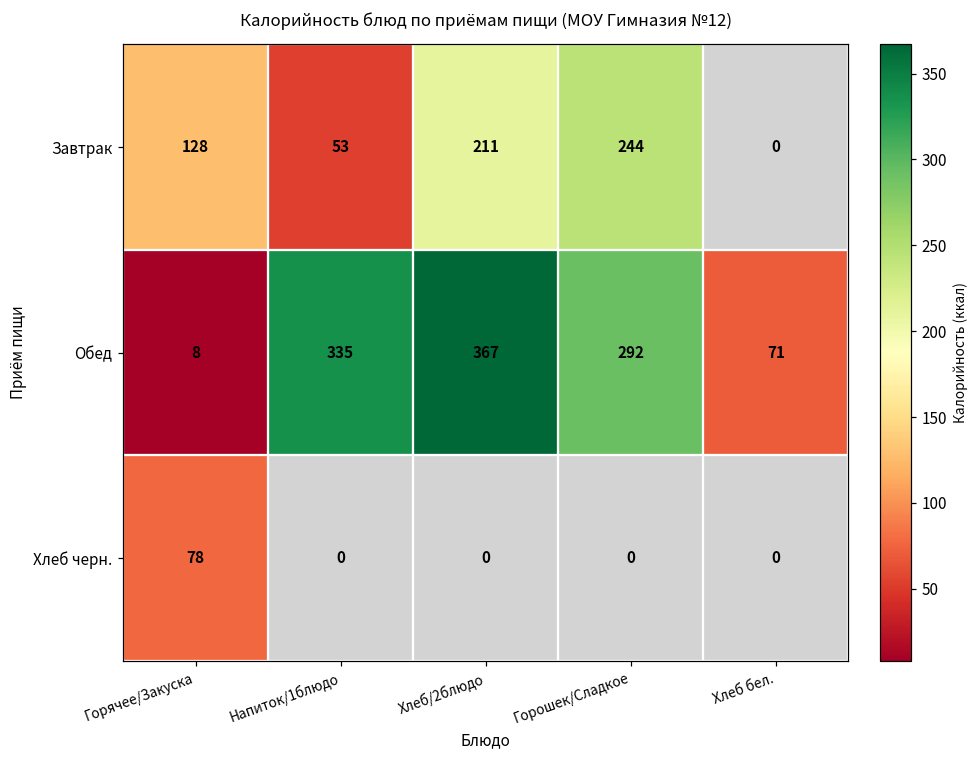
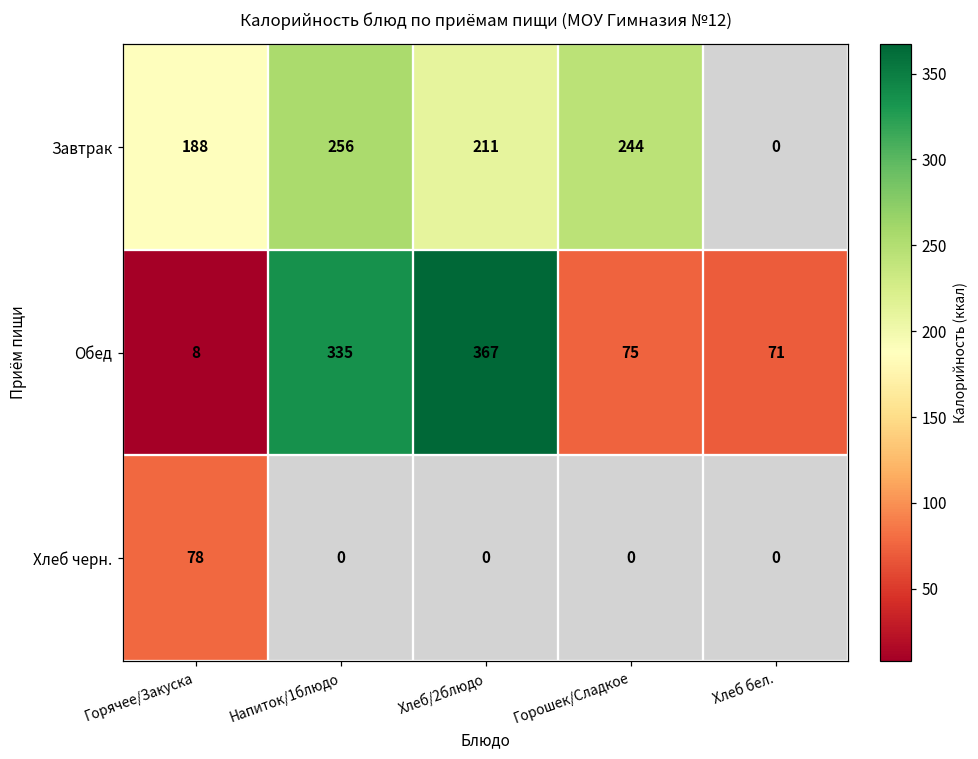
  {
    "Завтрак": {
-     "Горячее/Закуска": 128,
-     "Напиток/1блюдо": 53,
+     "Горячее/Закуска": 188,
+     "Напиток/1блюдо": 256,
      "Хлеб/2блюдо": 211,
      "Горошек/Сладкое": 244
    },
    "Обед": {
      "Горячее/Закуска": 8,
      "Напиток/1блюдо": 335,
      "Хлеб/2блюдо": 367,
-     "Горошек/Сладкое": 292,
+     "Горошек/Сладкое": 75,
      "Хлеб бел.": 71
    },
    "Хлеб черн.": {
      "Горячее/Закуска": 78
    }
  }
